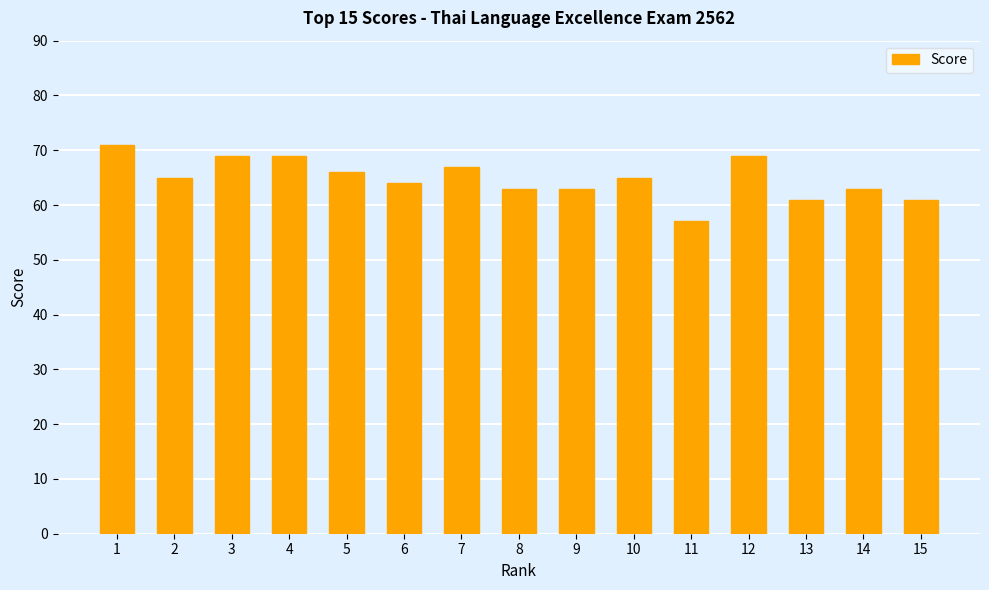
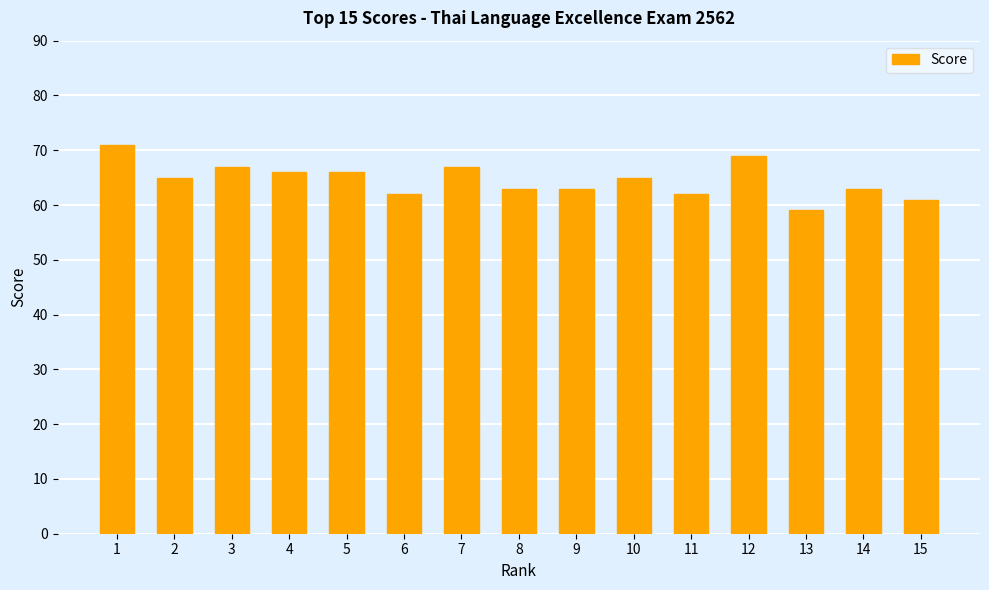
  {
    "1": 71,
    "2": 65,
-   "3": 69,
-   "4": 69,
+   "3": 67,
+   "4": 66,
    "5": 66,
-   "6": 64,
+   "6": 62,
    "7": 67,
    "8": 63,
    "9": 63,
    "10": 65,
-   "11": 57,
+   "11": 62,
    "12": 69,
-   "13": 61,
+   "13": 59,
    "14": 63,
    "15": 61
  }
